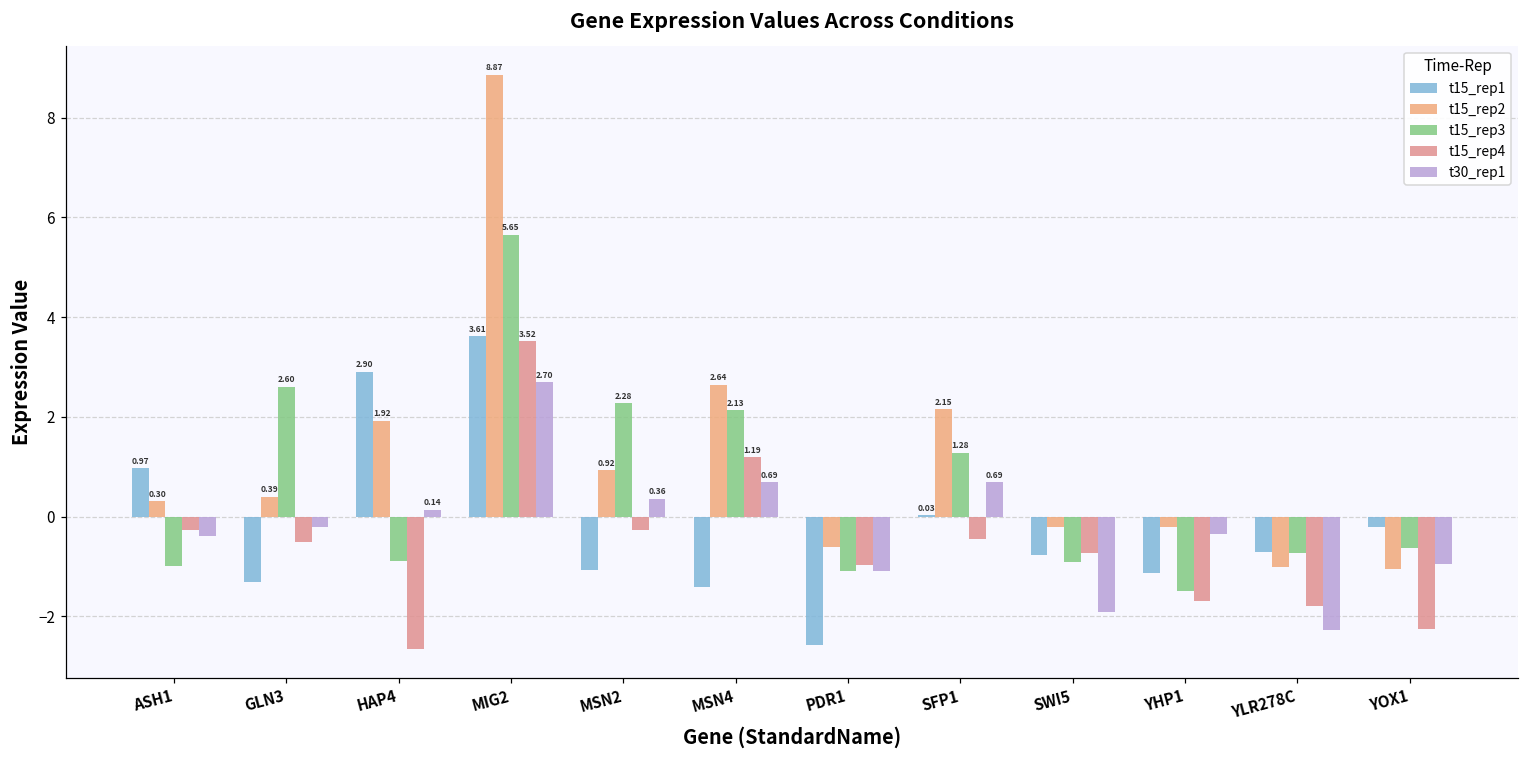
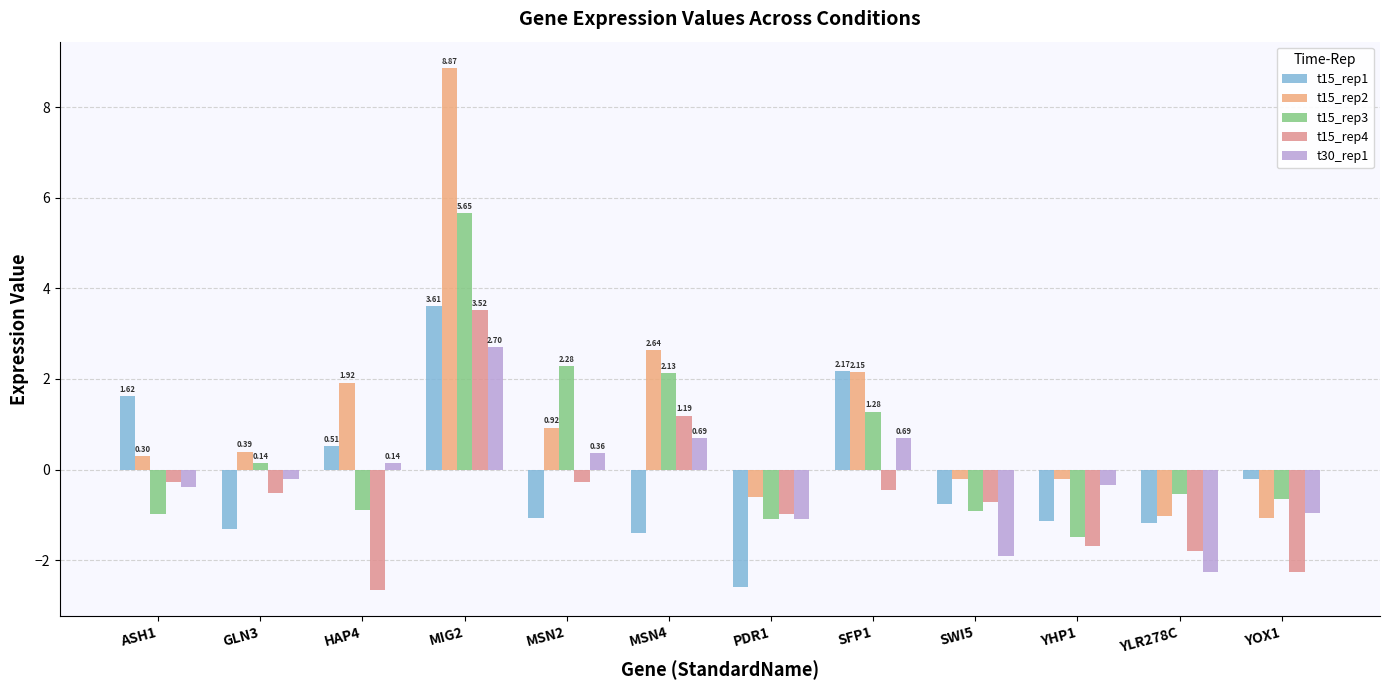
  {
    "t15_rep1": {
-     "ASH1": 0.97,
-     "HAP4": 2.90,
+     "ASH1": 1.62,
+     "HAP4": 0.51,
      "MIG2": 3.61,
-     "SFP1": 0.03,
-     "YLR278C": -0.7
+     "SFP1": 2.17,
+     "YLR278C": -1.2
    },
    "t15_rep3": {
-     "GLN3": 2.60,
+     "GLN3": 0.14,
      "MIG2": 5.65,
      "MSN2": 2.28,
      "MSN4": 2.13,
      "SFP1": 1.28,
-     "YLR278C": -0.7
+     "YLR278C": -0.5
    },
    "t30_rep1": {
      "HAP4": 0.14,
      "MIG2": 2.70,
      "MSN2": 0.36,
      "MSN4": 0.69,
      "SFP1": 0.69
    }
  }
